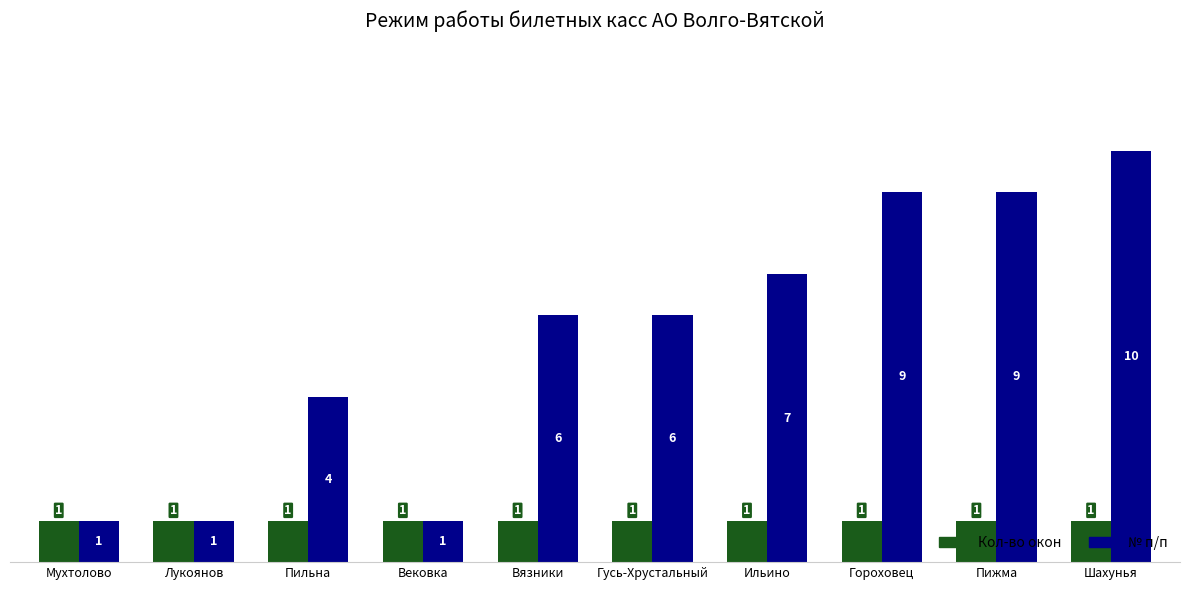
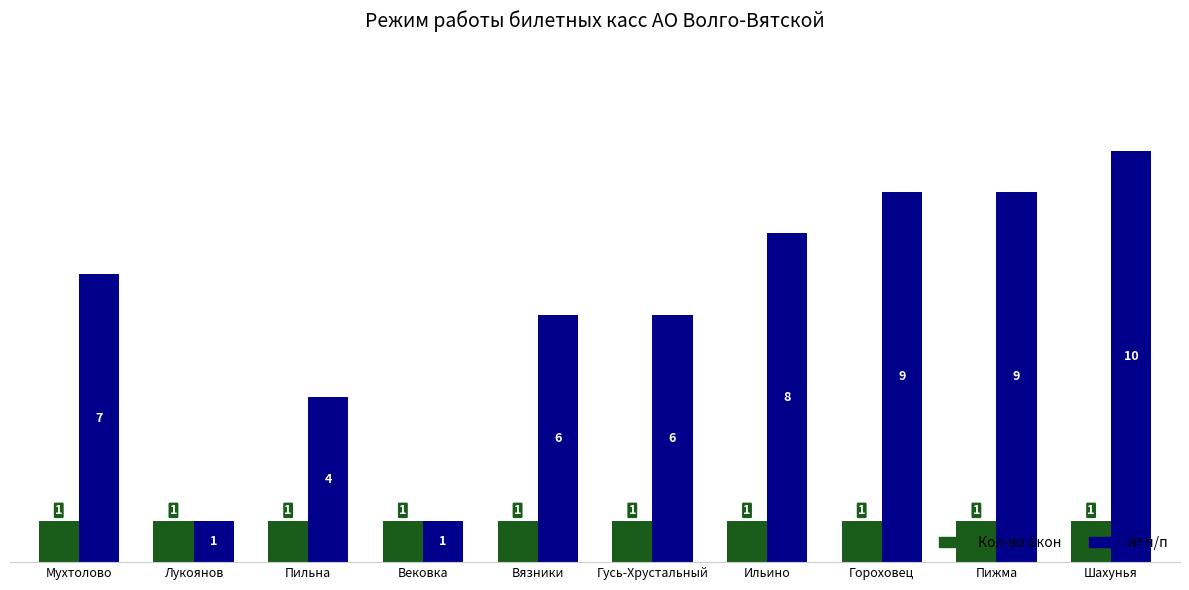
  {
    "№ п/п": {
-     "Мухтолово": 1,
+     "Мухтолово": 7,
      "Лукоянов": 1,
      "Пильна": 4,
      "Вековка": 1,
      "Вязники": 6,
      "Гусь-Хрустальный": 6,
-     "Ильино": 7,
+     "Ильино": 8,
      "Гороховец": 9,
      "Пижма": 9,
      "Шахунья": 10
    }
  }
